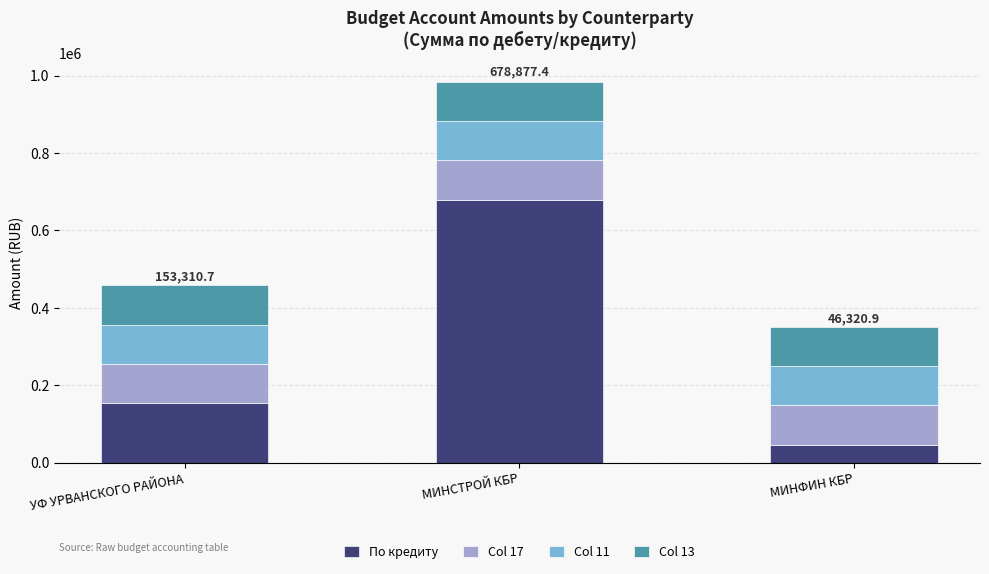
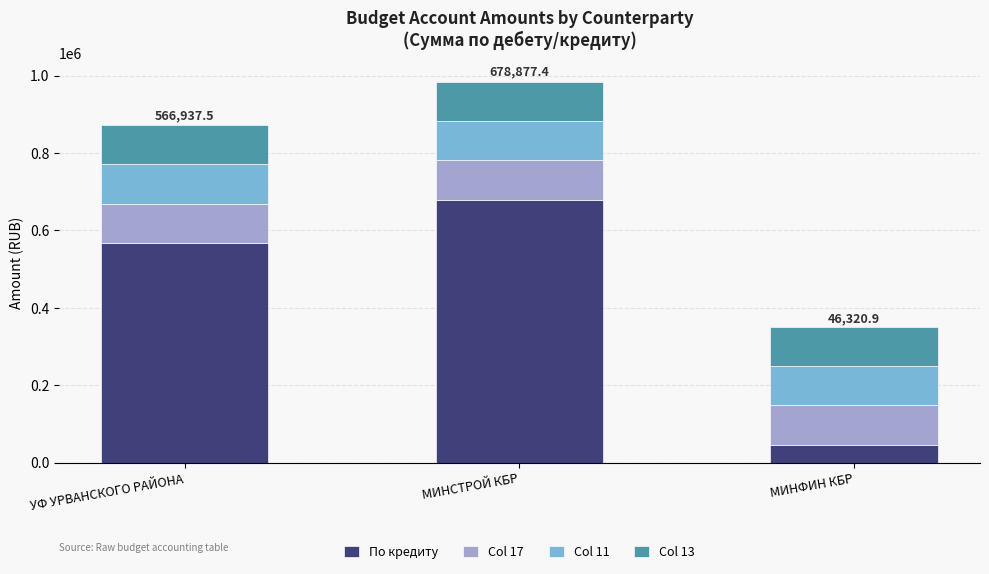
  {
    "По кредиту": {
-     "УФ УРВАНСКОГО РАЙОНА": "153,310.7"
+     "УФ УРВАНСКОГО РАЙОНА": "566,937.5"
    }
  }
